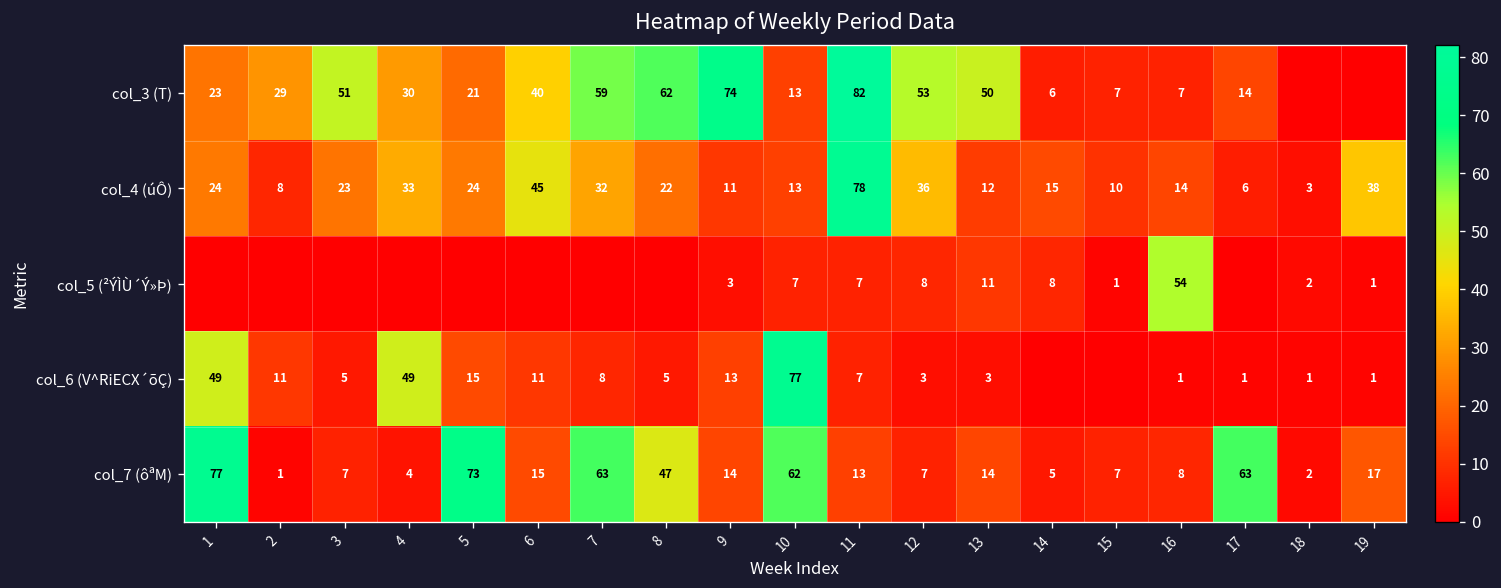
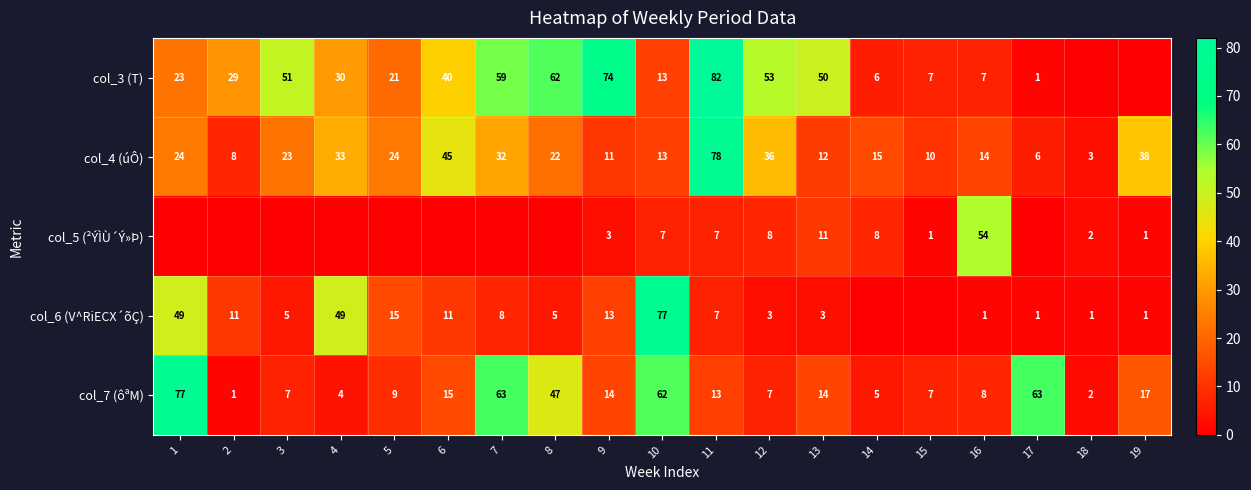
  {
    "col_3 (T)": {
      "1": 23,
      "2": 29,
      "3": 51,
      "4": 30,
      "5": 21,
      "6": 40,
      "7": 59,
      "8": 62,
      "9": 74,
      "10": 13,
      "11": 82,
      "12": 53,
      "13": 50,
      "14": 6,
      "15": 7,
      "16": 7,
-     "17": 14
+     "17": 1
    },
    "col_4 (úÔ)": {
      "1": 24,
      "2": 8,
      "3": 23,
      "4": 33,
      "5": 24,
      "6": 45,
      "7": 32,
      "8": 22,
      "9": 11,
      "10": 13,
      "11": 78,
      "12": 36,
      "13": 12,
      "14": 15,
      "15": 10,
      "16": 14,
      "17": 6,
      "18": 3,
      "19": 38
    },
    "col_5 (²ÝÌÙ´Ý»Þ)": {
      "9": 3,
      "10": 7,
      "11": 7,
      "12": 8,
      "13": 11,
      "14": 8,
      "15": 1,
      "16": 54,
      "18": 2,
      "19": 1
    },
    "col_6 (V^RiECX´õÇ)": {
      "1": 49,
      "2": 11,
      "3": 5,
      "4": 49,
      "5": 15,
      "6": 11,
      "7": 8,
      "8": 5,
      "9": 13,
      "10": 77,
      "11": 7,
      "12": 3,
      "13": 3,
      "16": 1,
      "17": 1,
      "18": 1,
      "19": 1
    },
    "col_7 (ôªM)": {
      "1": 77,
      "2": 1,
      "3": 7,
      "4": 4,
-     "5": 73,
+     "5": 9,
      "6": 15,
      "7": 63,
      "8": 47,
      "9": 14,
      "10": 62,
      "11": 13,
      "12": 7,
      "13": 14,
      "14": 5,
      "15": 7,
      "16": 8,
      "17": 63,
      "18": 2,
      "19": 17
    }
  }
